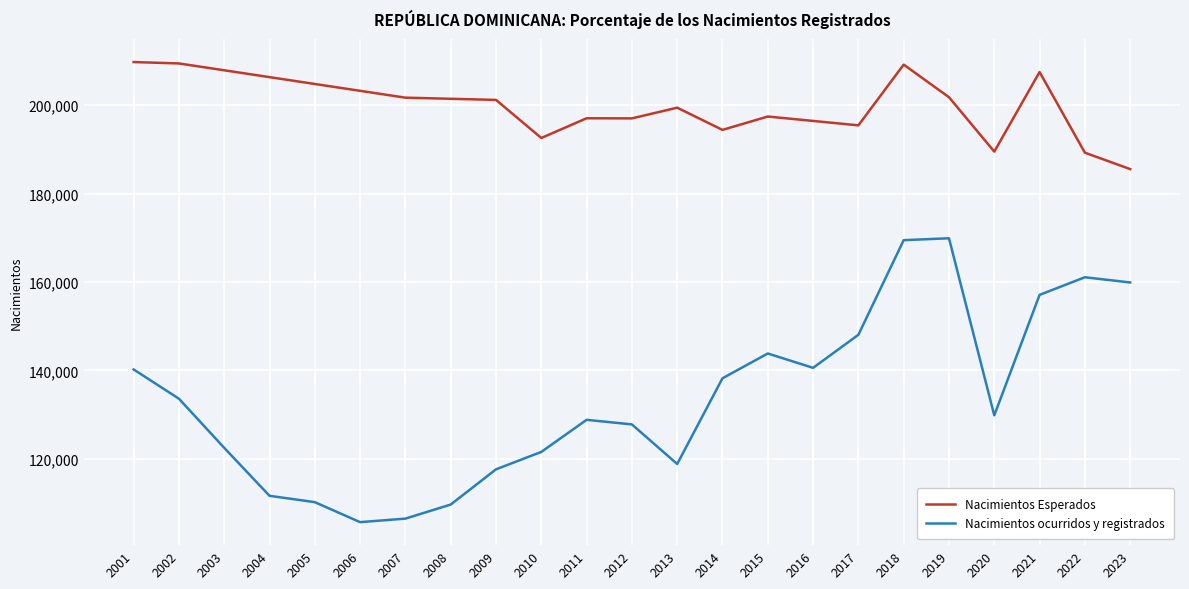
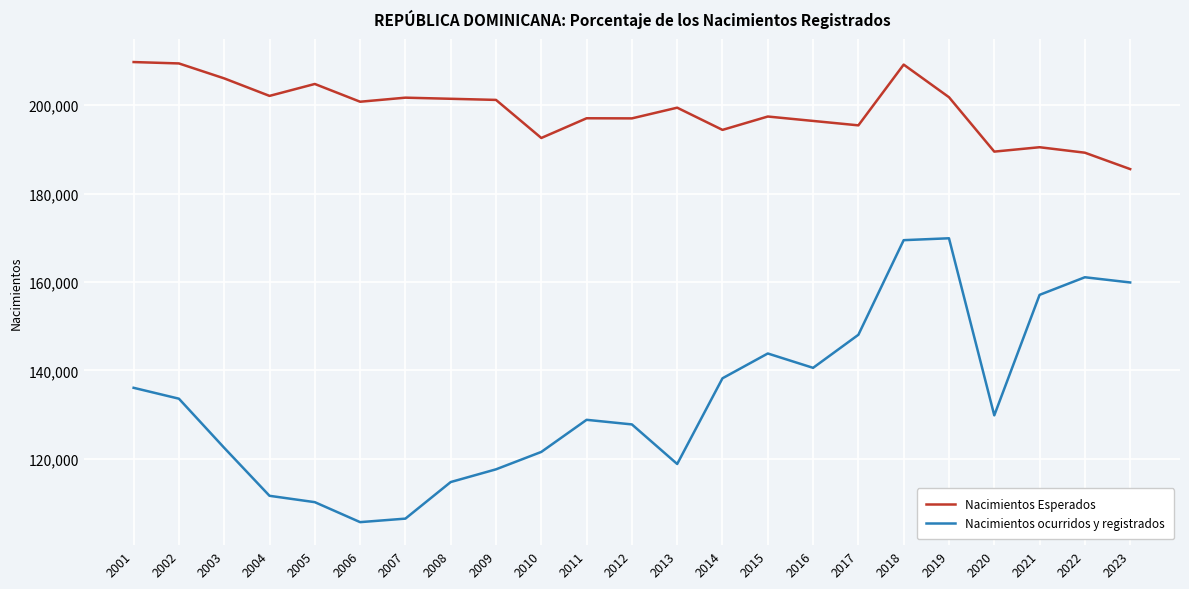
  {
    "Nacimientos Esperados": {
      "2001": "210,000",
      "2002": "209,000",
-     "2003": "208,000",
-     "2004": "206,000",
+     "2003": "206,000",
+     "2004": "202,000",
      "2005": "205,000",
-     "2006": "203,000",
+     "2006": "201,000",
      "2007": "202,000",
      "2008": "201,000",
      "2009": "201,000",
      "2010": "193,000",
      "2011": "197,000",
      "2012": "197,000",
      "2013": "199,000",
      "2014": "194,000",
      "2015": "197,000",
      "2016": "196,000",
      "2017": "195,000",
      "2018": "209,000",
      "2019": "202,000",
      "2020": "189,000",
-     "2021": "207,000",
+     "2021": "190,000",
      "2022": "189,000",
      "2023": "186,000"
    },
    "Nacimientos ocurridos y registrados": {
-     "2001": "140,000",
+     "2001": "136,000",
      "2002": "134,000",
      "2003": "122,000",
      "2004": "112,000",
      "2005": "110,000",
      "2006": "106,000",
      "2007": "106,000",
-     "2008": "110,000",
+     "2008": "115,000",
      "2009": "118,000",
      "2010": "122,000",
      "2011": "129,000",
      "2012": "128,000",
      "2013": "119,000",
      "2014": "138,000",
      "2015": "144,000",
      "2016": "141,000",
      "2017": "148,000",
      "2018": "169,000",
      "2019": "170,000",
      "2020": "130,000",
      "2021": "157,000",
      "2022": "161,000",
      "2023": "160,000"
    }
  }
